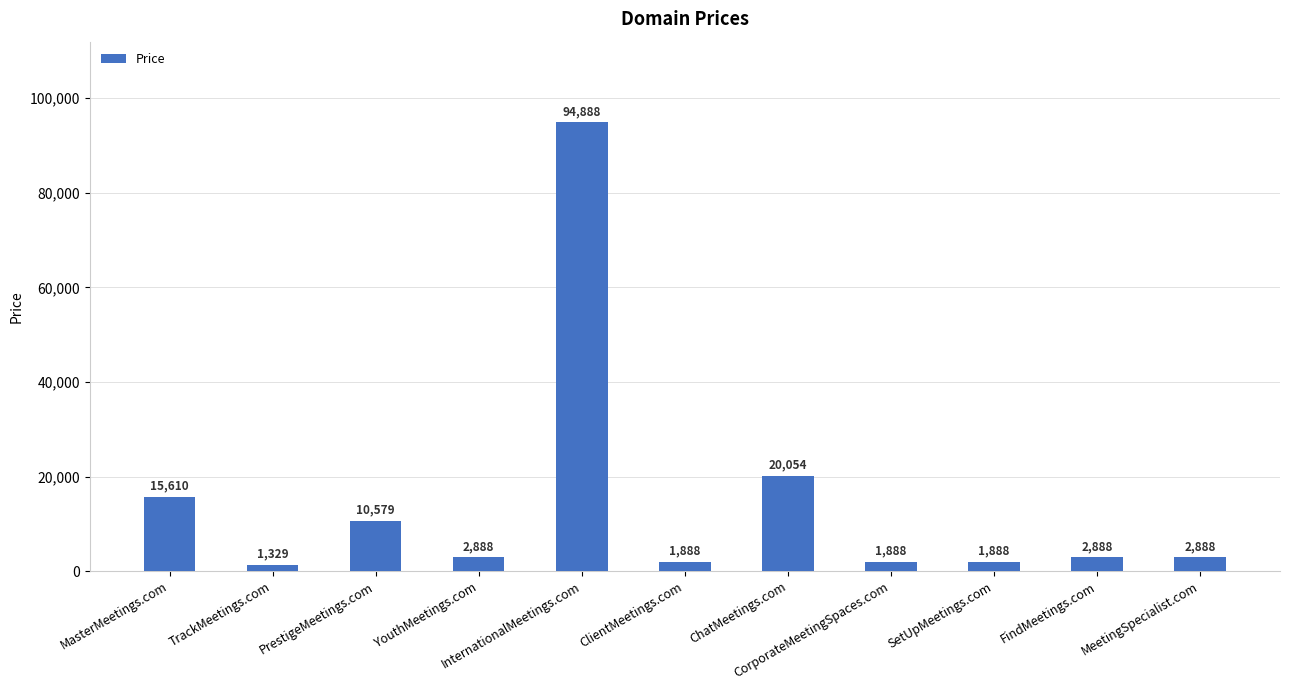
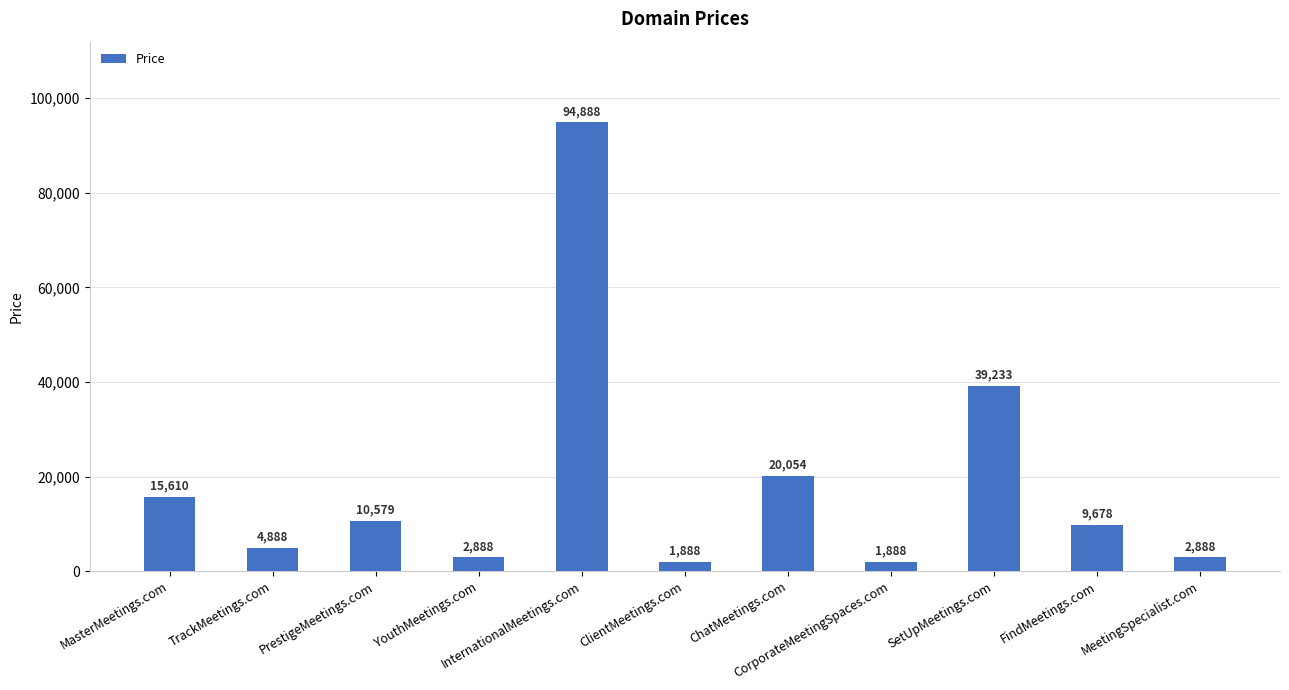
  {
    "MasterMeetings.com": "15,610",
-   "TrackMeetings.com": "1,329",
+   "TrackMeetings.com": "4,888",
    "PrestigeMeetings.com": "10,579",
    "YouthMeetings.com": "2,888",
    "InternationalMeetings.com": "94,888",
    "ClientMeetings.com": "1,888",
    "ChatMeetings.com": "20,054",
    "CorporateMeetingSpaces.com": "1,888",
-   "SetUpMeetings.com": "1,888",
-   "FindMeetings.com": "2,888",
+   "SetUpMeetings.com": "39,233",
+   "FindMeetings.com": "9,678",
    "MeetingSpecialist.com": "2,888"
  }
